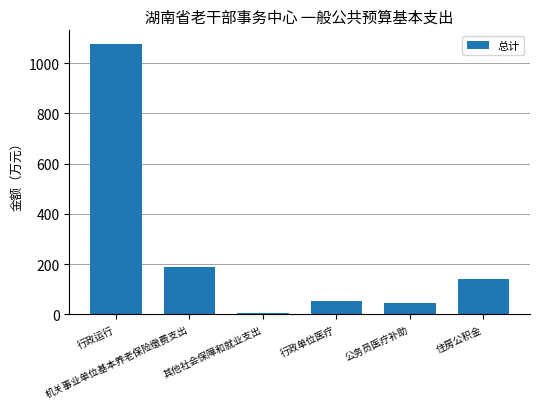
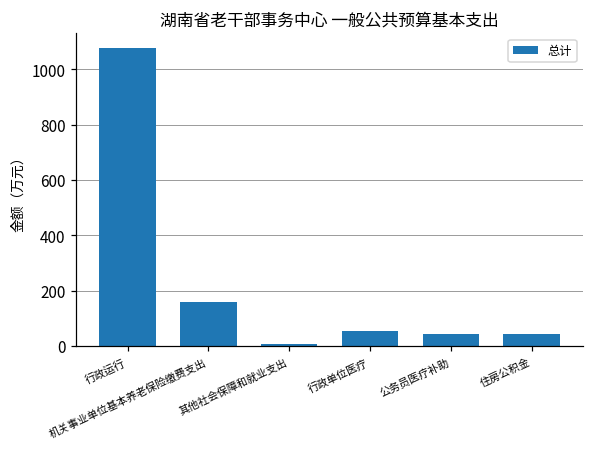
  {
    "行政运行": 1080,
-   "机关事业单位基本养老保险缴费支出": 190,
+   "机关事业单位基本养老保险缴费支出": 160,
    "行政单位医疗": 50,
    "公务员医疗补助": 40,
-   "住房公积金": 140
+   "住房公积金": 40
  }
